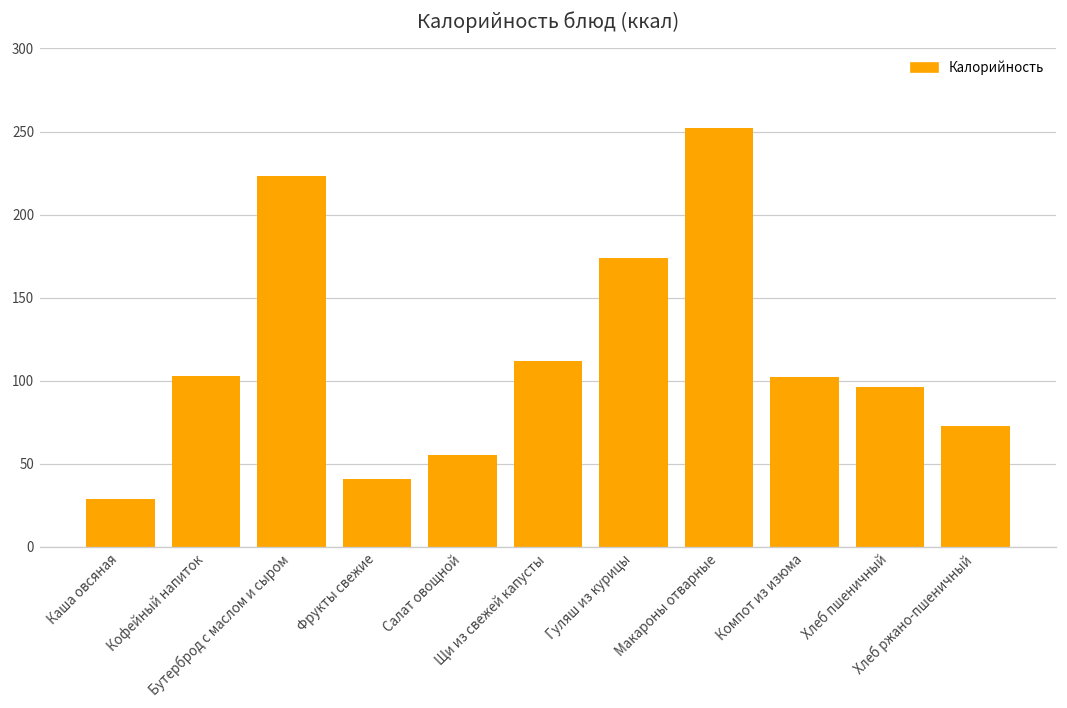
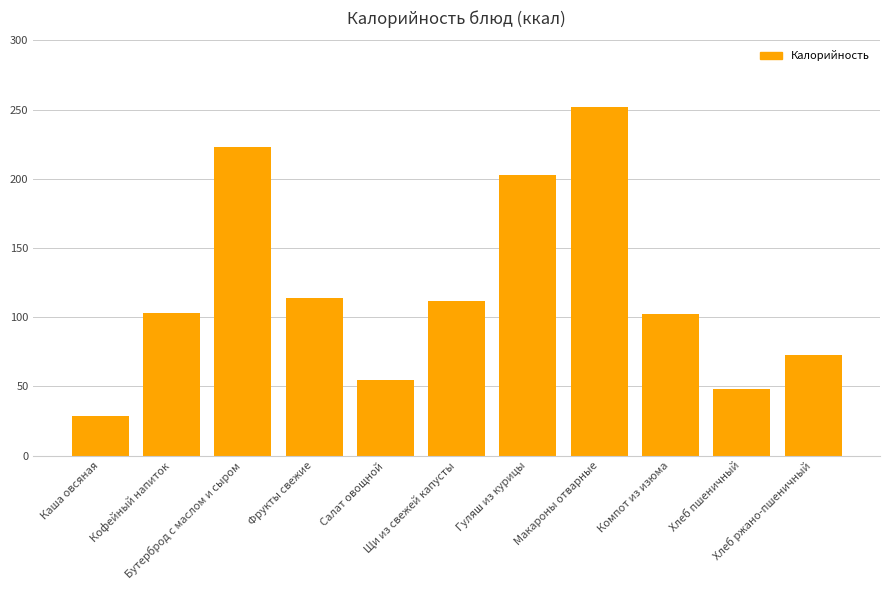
  {
    "Каша овсяная": 29,
    "Кофейный напиток": 103,
    "Бутерброд с маслом и сыром": 223,
-   "Фрукты свежие": 41,
+   "Фрукты свежие": 114,
    "Салат овощной": 55,
    "Щи из свежей капусты": 112,
-   "Гуляш из курицы": 174,
+   "Гуляш из курицы": 203,
    "Макароны отварные": 252,
    "Компот из изюма": 102,
-   "Хлеб пшеничный": 96,
+   "Хлеб пшеничный": 48,
    "Хлеб ржано-пшеничный": 73
  }
